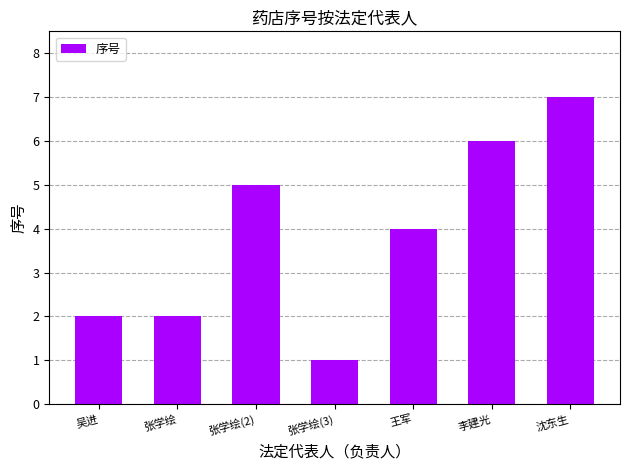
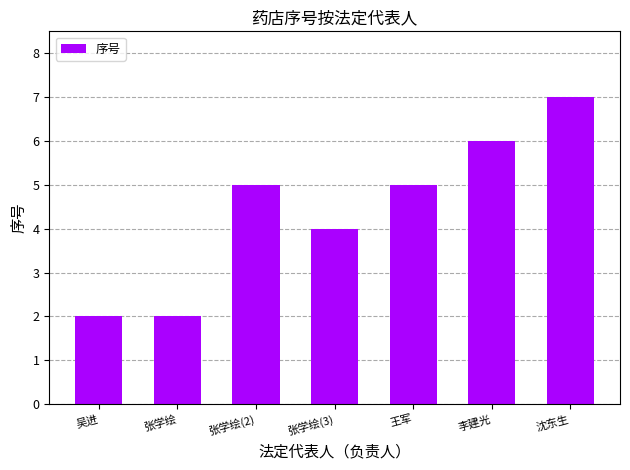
  {
    "吴进": 2,
    "张学绘": 2,
    "张学绘(2)": 5,
-   "张学绘(3)": 1,
-   "王军": 4,
+   "张学绘(3)": 4,
+   "王军": 5,
    "李建光": 6,
    "沈东生": 7
  }
